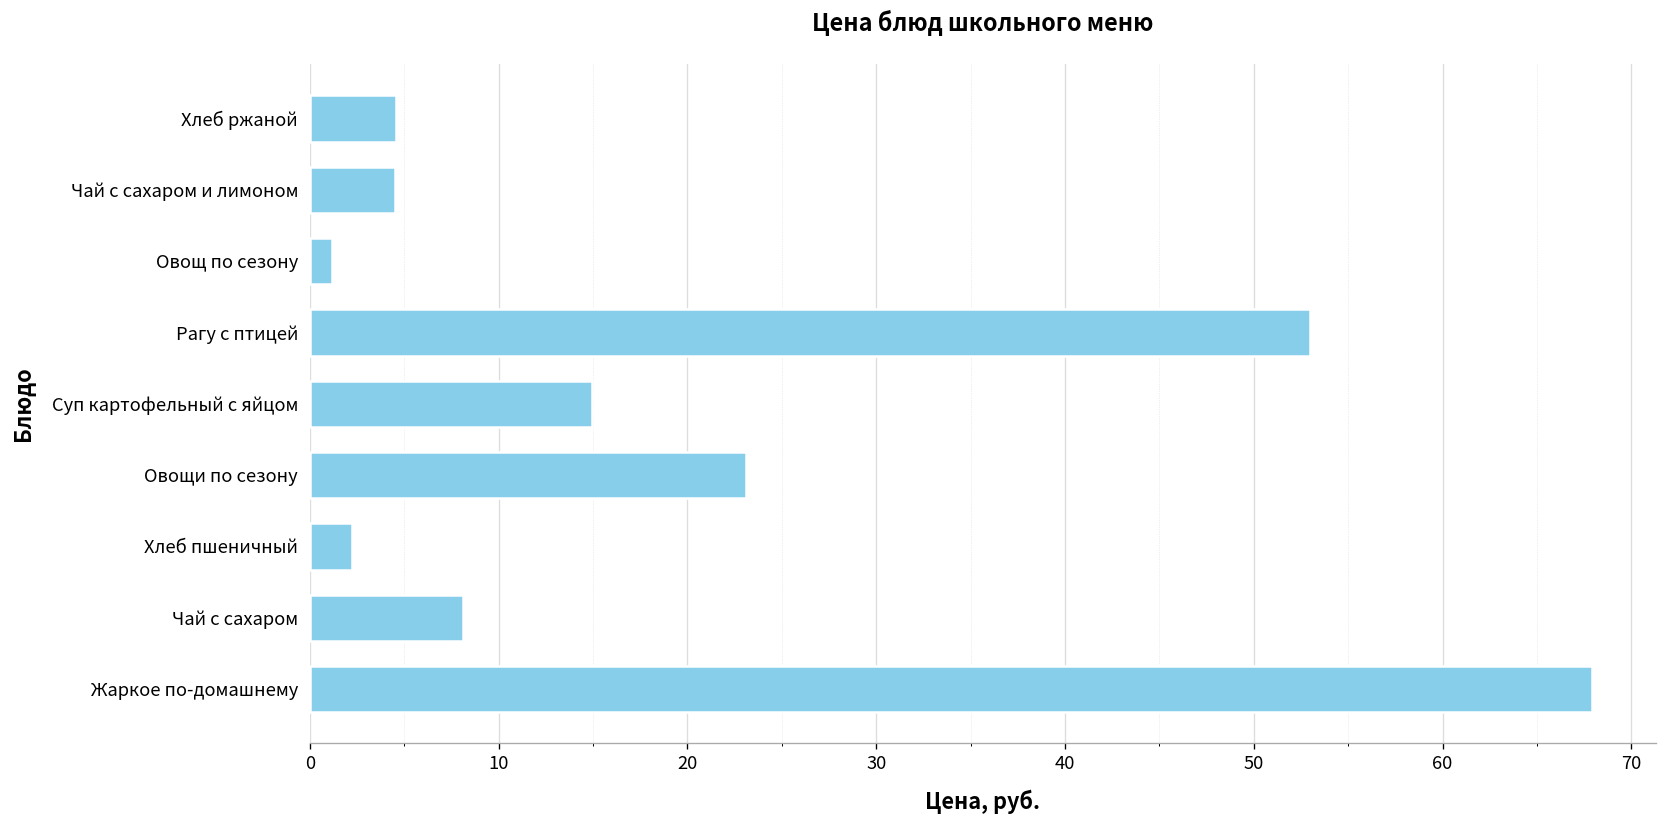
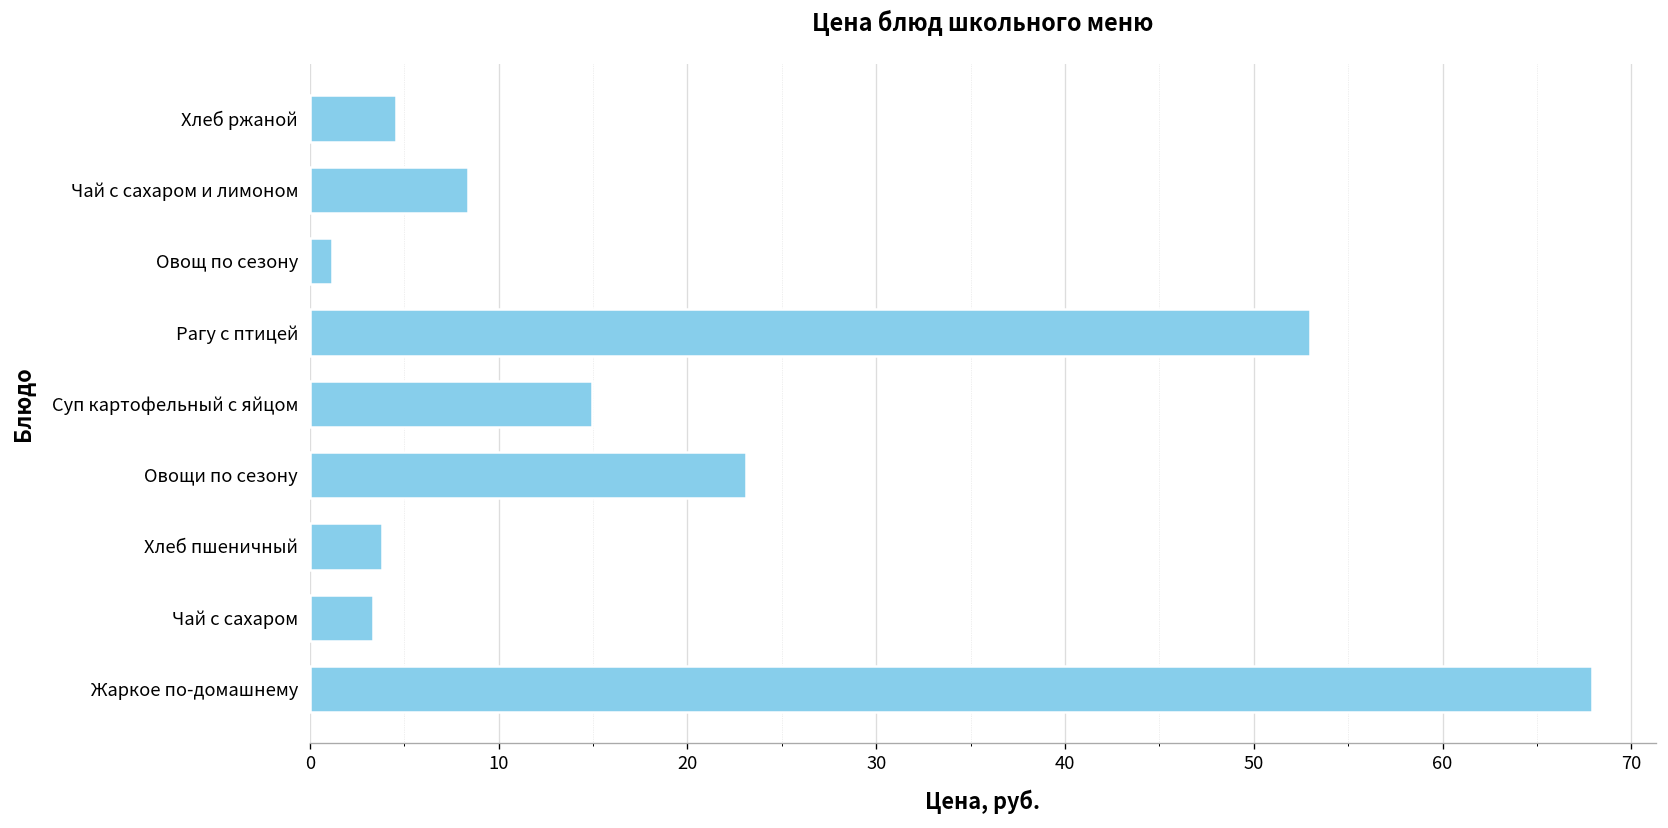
  {
    "Хлеб ржаной": 4.6,
-   "Чай с сахаром и лимоном": 4.5,
+   "Чай с сахаром и лимоном": 8.4,
    "Овощ по сезону": 1.2,
    "Рагу с птицей": 53.0,
    "Суп картофельный с яйцом": 15.0,
    "Овощи по сезону": 23.1,
-   "Хлеб пшеничный": 2.2,
-   "Чай с сахаром": 8.1,
+   "Хлеб пшеничный": 3.8,
+   "Чай с сахаром": 3.4,
    "Жаркое по-домашнему": 67.9
  }
